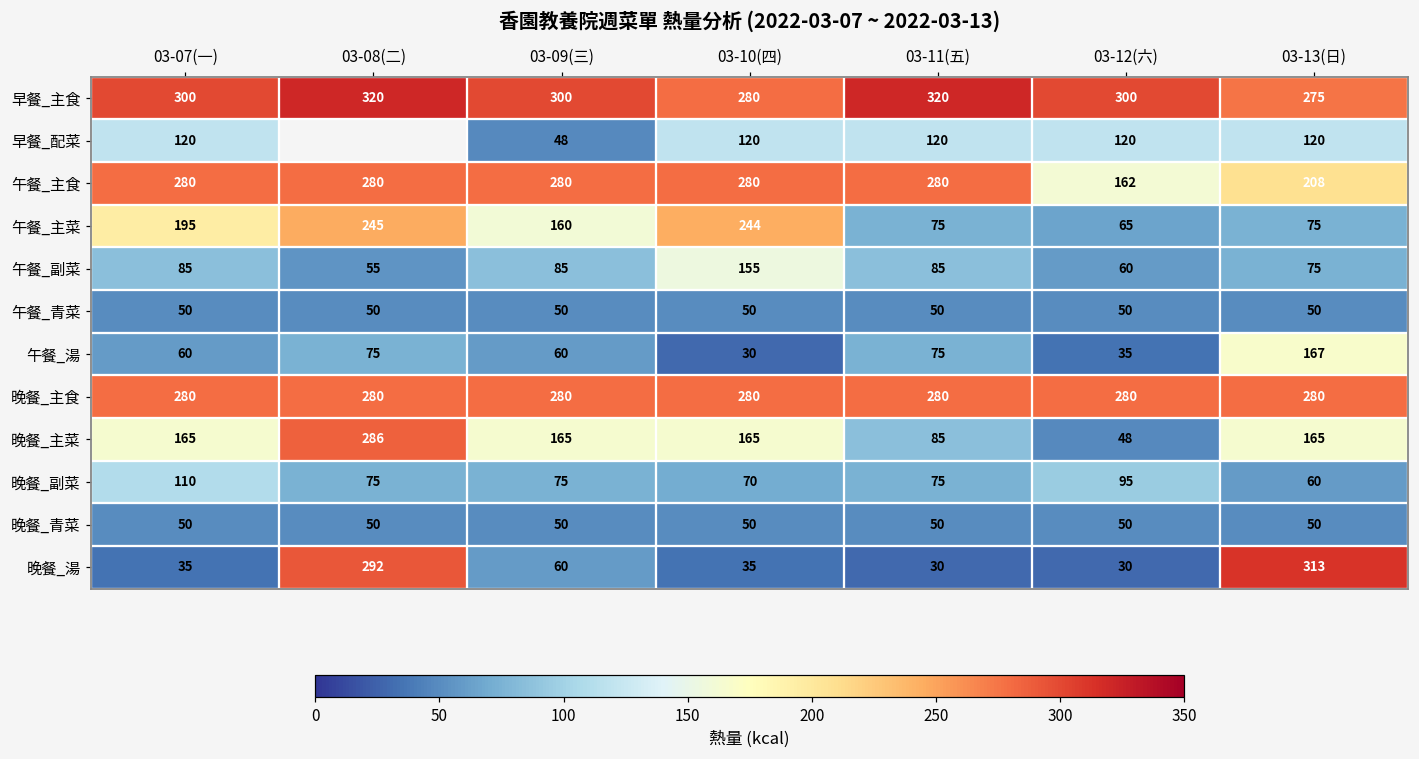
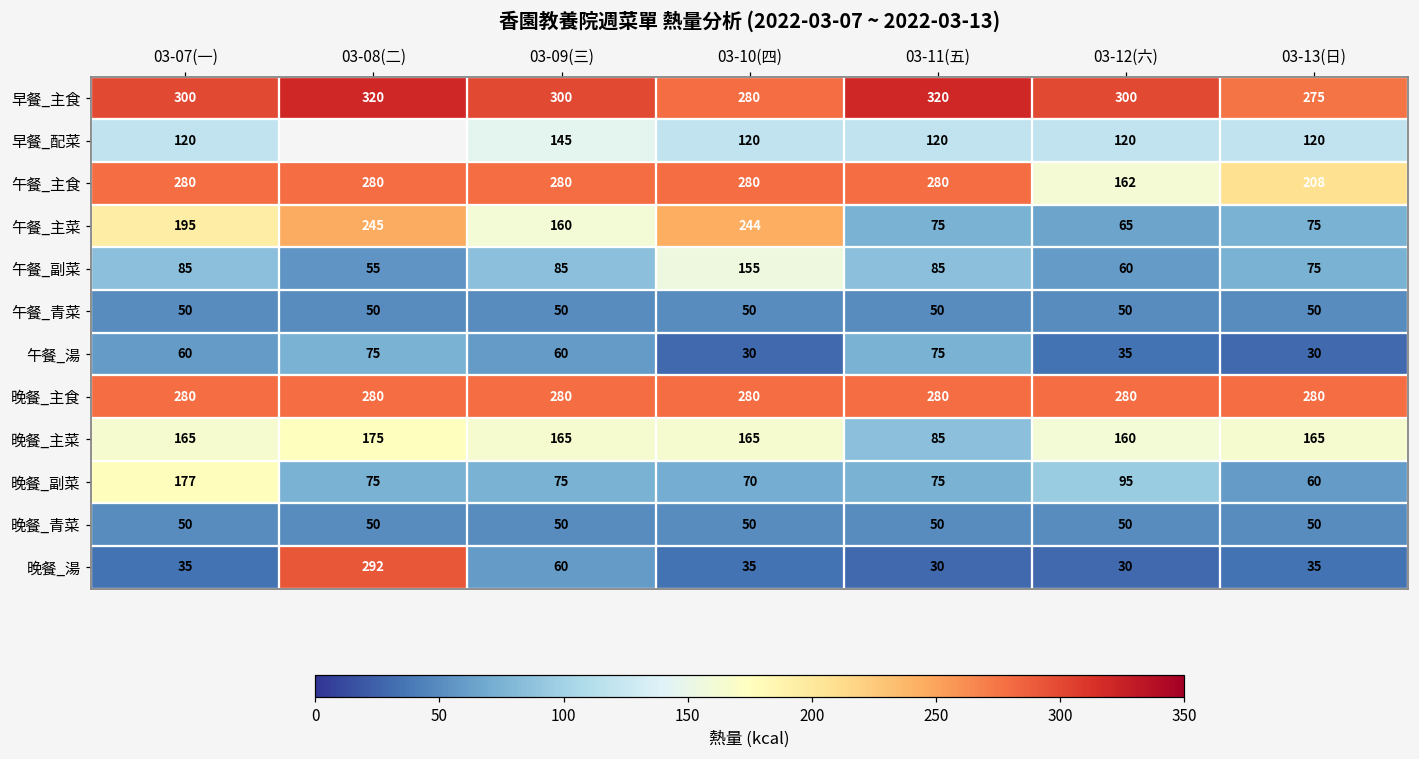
  {
    "早餐_主食": {
      "03-07(一)": 300,
      "03-08(二)": 320,
      "03-09(三)": 300,
      "03-10(四)": 280,
      "03-11(五)": 320,
      "03-12(六)": 300,
      "03-13(日)": 275
    },
    "早餐_配菜": {
      "03-07(一)": 120,
-     "03-09(三)": 48,
+     "03-09(三)": 145,
      "03-10(四)": 120,
      "03-11(五)": 120,
      "03-12(六)": 120,
      "03-13(日)": 120
    },
    "午餐_主食": {
      "03-07(一)": 280,
      "03-08(二)": 280,
      "03-09(三)": 280,
      "03-10(四)": 280,
      "03-11(五)": 280,
      "03-12(六)": 162,
      "03-13(日)": 208
    },
    "午餐_主菜": {
      "03-07(一)": 195,
      "03-08(二)": 245,
      "03-09(三)": 160,
      "03-10(四)": 244,
      "03-11(五)": 75,
      "03-12(六)": 65,
      "03-13(日)": 75
    },
    "午餐_副菜": {
      "03-07(一)": 85,
      "03-08(二)": 55,
      "03-09(三)": 85,
      "03-10(四)": 155,
      "03-11(五)": 85,
      "03-12(六)": 60,
      "03-13(日)": 75
    },
    "午餐_青菜": {
      "03-07(一)": 50,
      "03-08(二)": 50,
      "03-09(三)": 50,
      "03-10(四)": 50,
      "03-11(五)": 50,
      "03-12(六)": 50,
      "03-13(日)": 50
    },
    "午餐_湯": {
      "03-07(一)": 60,
      "03-08(二)": 75,
      "03-09(三)": 60,
      "03-10(四)": 30,
      "03-11(五)": 75,
      "03-12(六)": 35,
-     "03-13(日)": 167
+     "03-13(日)": 30
    },
    "晚餐_主食": {
      "03-07(一)": 280,
      "03-08(二)": 280,
      "03-09(三)": 280,
      "03-10(四)": 280,
      "03-11(五)": 280,
      "03-12(六)": 280,
      "03-13(日)": 280
    },
    "晚餐_主菜": {
      "03-07(一)": 165,
-     "03-08(二)": 286,
+     "03-08(二)": 175,
      "03-09(三)": 165,
      "03-10(四)": 165,
      "03-11(五)": 85,
-     "03-12(六)": 48,
+     "03-12(六)": 160,
      "03-13(日)": 165
    },
    "晚餐_副菜": {
-     "03-07(一)": 110,
+     "03-07(一)": 177,
      "03-08(二)": 75,
      "03-09(三)": 75,
      "03-10(四)": 70,
      "03-11(五)": 75,
      "03-12(六)": 95,
      "03-13(日)": 60
    },
    "晚餐_青菜": {
      "03-07(一)": 50,
      "03-08(二)": 50,
      "03-09(三)": 50,
      "03-10(四)": 50,
      "03-11(五)": 50,
      "03-12(六)": 50,
      "03-13(日)": 50
    },
    "晚餐_湯": {
      "03-07(一)": 35,
      "03-08(二)": 292,
      "03-09(三)": 60,
      "03-10(四)": 35,
      "03-11(五)": 30,
      "03-12(六)": 30,
-     "03-13(日)": 313
+     "03-13(日)": 35
    }
  }
